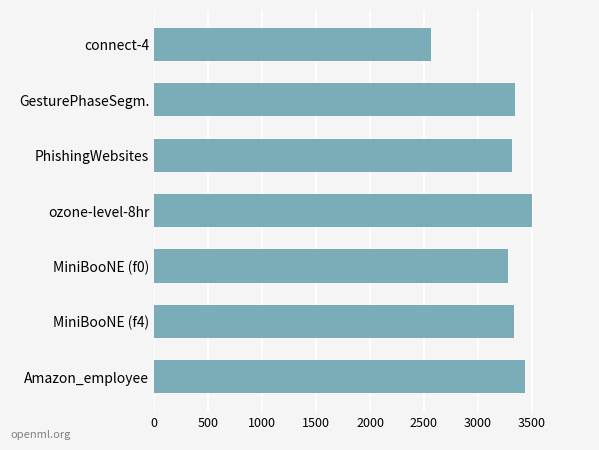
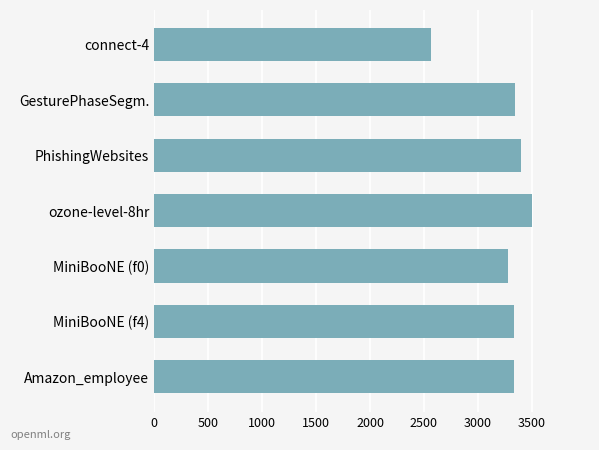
  {
    "connect-4": 2570,
    "GesturePhaseSegm.": 3340,
-   "PhishingWebsites": 3320,
+   "PhishingWebsites": 3400,
    "ozone-level-8hr": 3500,
    "MiniBooNE (f0)": 3280,
    "MiniBooNE (f4)": 3330,
-   "Amazon_employee": 3440
+   "Amazon_employee": 3330
  }
